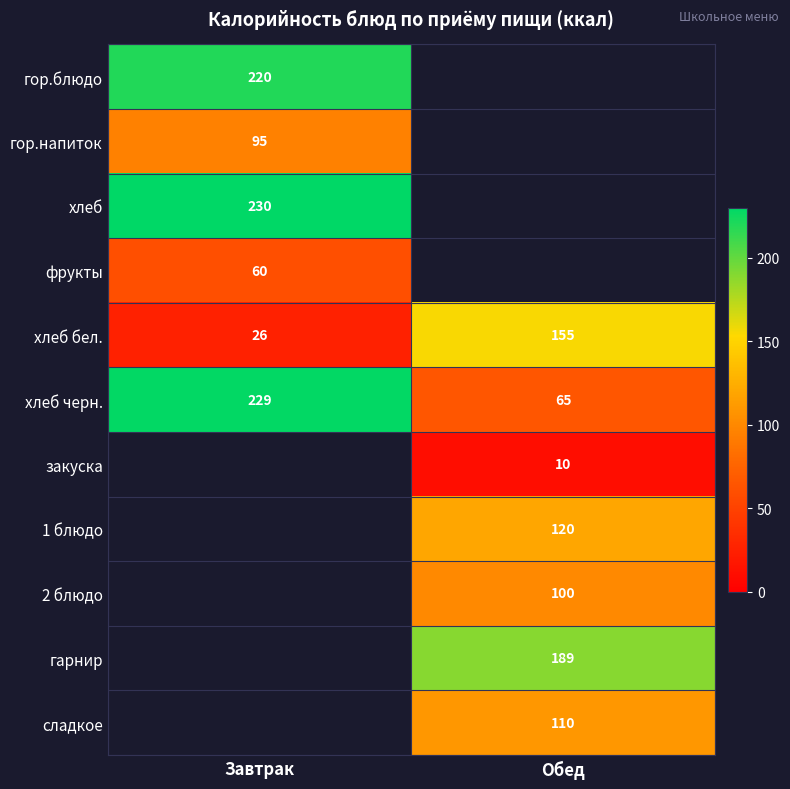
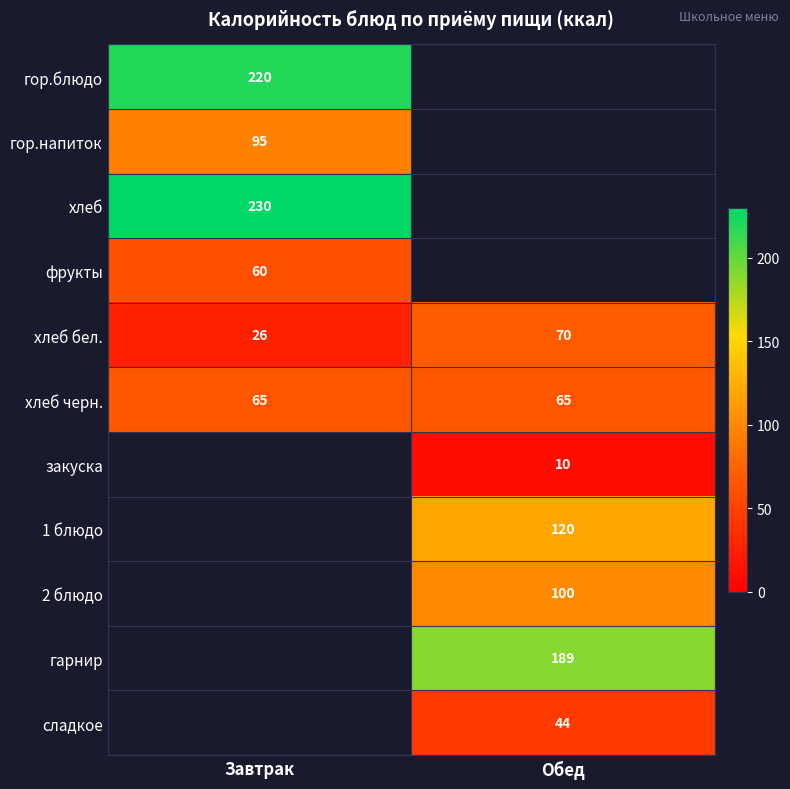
  {
    "гор.блюдо": {
      "Завтрак": 220
    },
    "гор.напиток": {
      "Завтрак": 95
    },
    "хлеб": {
      "Завтрак": 230
    },
    "фрукты": {
      "Завтрак": 60
    },
    "хлеб бел.": {
      "Завтрак": 26,
-     "Обед": 155
+     "Обед": 70
    },
    "хлеб черн.": {
-     "Завтрак": 229,
+     "Завтрак": 65,
      "Обед": 65
    },
    "закуска": {
      "Обед": 10
    },
    "1 блюдо": {
      "Обед": 120
    },
    "2 блюдо": {
      "Обед": 100
    },
    "гарнир": {
      "Обед": 189
    },
    "сладкое": {
-     "Обед": 110
+     "Обед": 44
    }
  }
